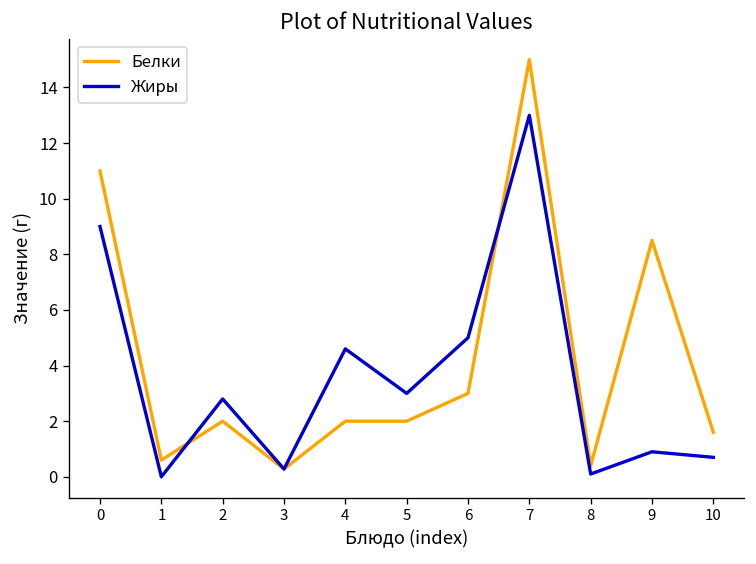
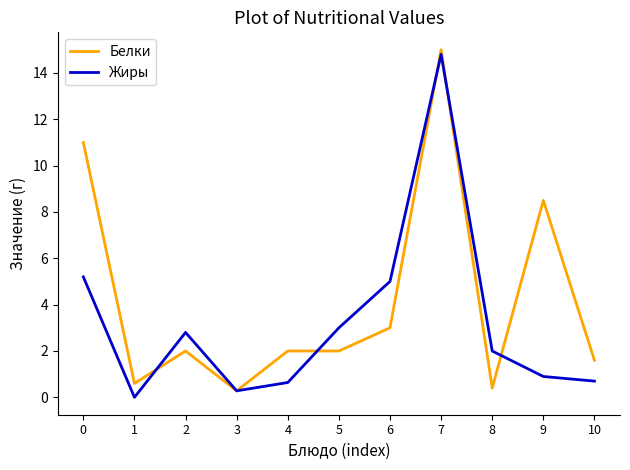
  {
    "Белки": {
      "0": 11.0,
      "1": 0.6,
      "2": 2.0,
      "4": 2.0,
      "5": 2.0,
      "6": 3.0,
      "7": 15.0,
      "8": 0.4,
      "9": 8.5,
      "10": 1.6
    },
    "Жиры": {
-     "0": 9.0,
+     "0": 5.2,
      "1": 0.0,
      "2": 2.8,
-     "4": 4.6,
+     "4": 0.6,
      "5": 3.0,
      "6": 5.0,
-     "7": 13.0,
-     "8": 0.1,
+     "7": 14.8,
+     "8": 2.0,
      "9": 0.9,
      "10": 0.7
    }
  }
